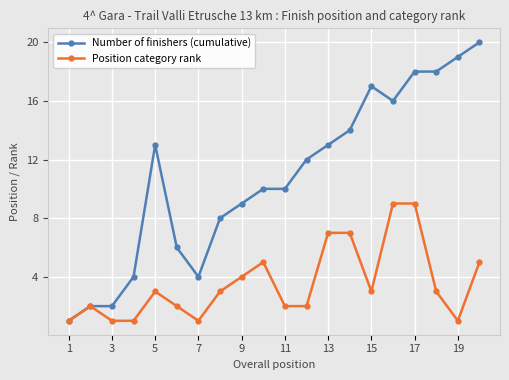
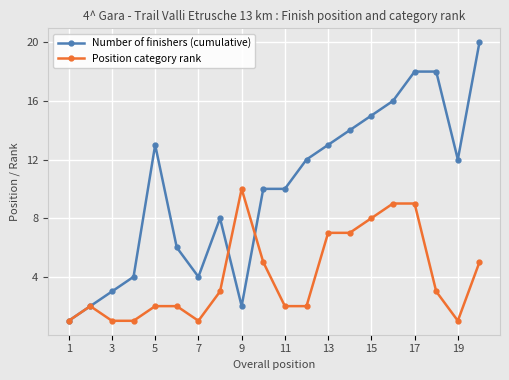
  {
    "Number of finishers (cumulative)": {
-     "3": 2,
+     "3": 3,
      "5": 13,
      "7": 4,
-     "9": 9,
+     "9": 2,
      "11": 10,
      "13": 13,
-     "15": 17,
+     "15": 15,
      "17": 18,
-     "19": 19
+     "19": 12
    },
    "Position category rank": {
      "3": 1,
-     "5": 3,
+     "5": 2,
      "7": 1,
-     "9": 4,
+     "9": 10,
      "11": 2,
      "13": 7,
-     "15": 3,
+     "15": 8,
      "17": 9,
      "19": 1
    }
  }
